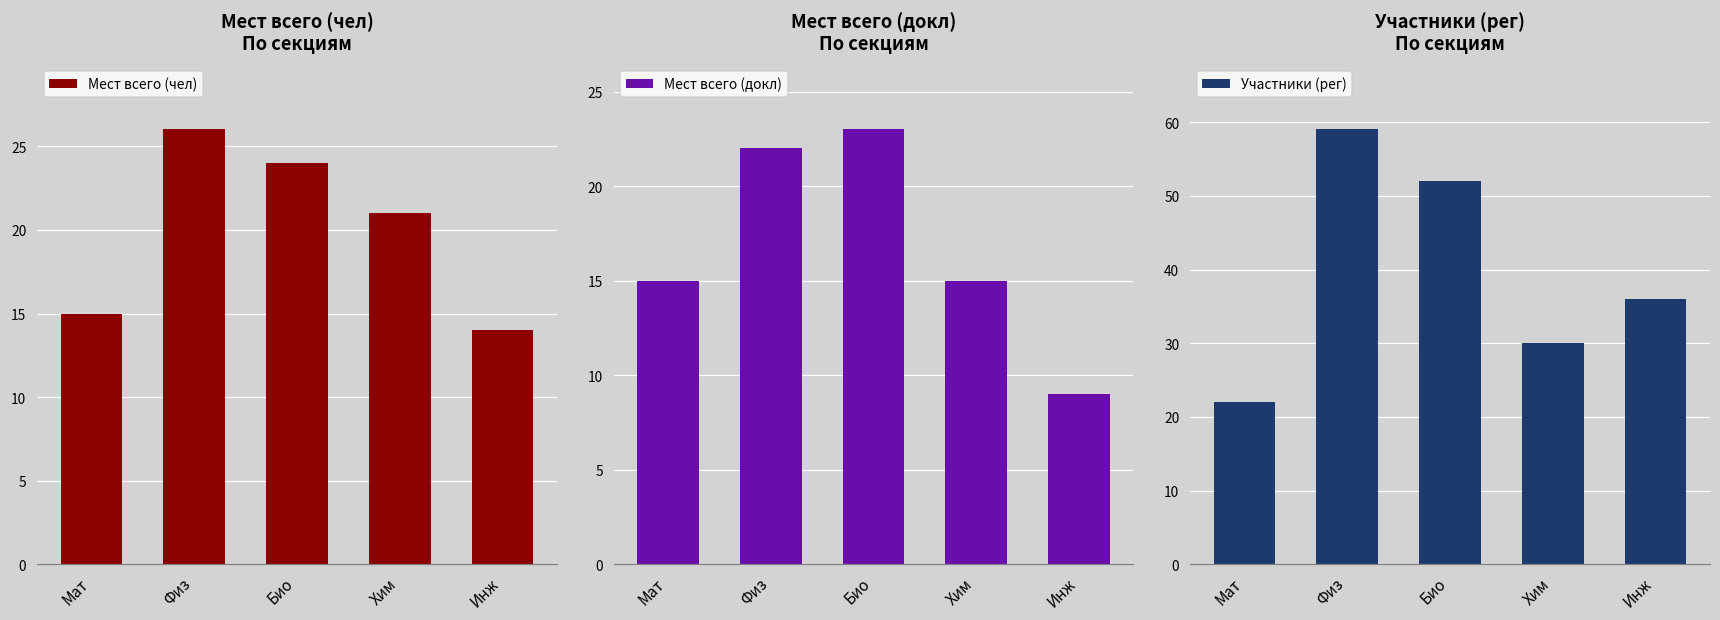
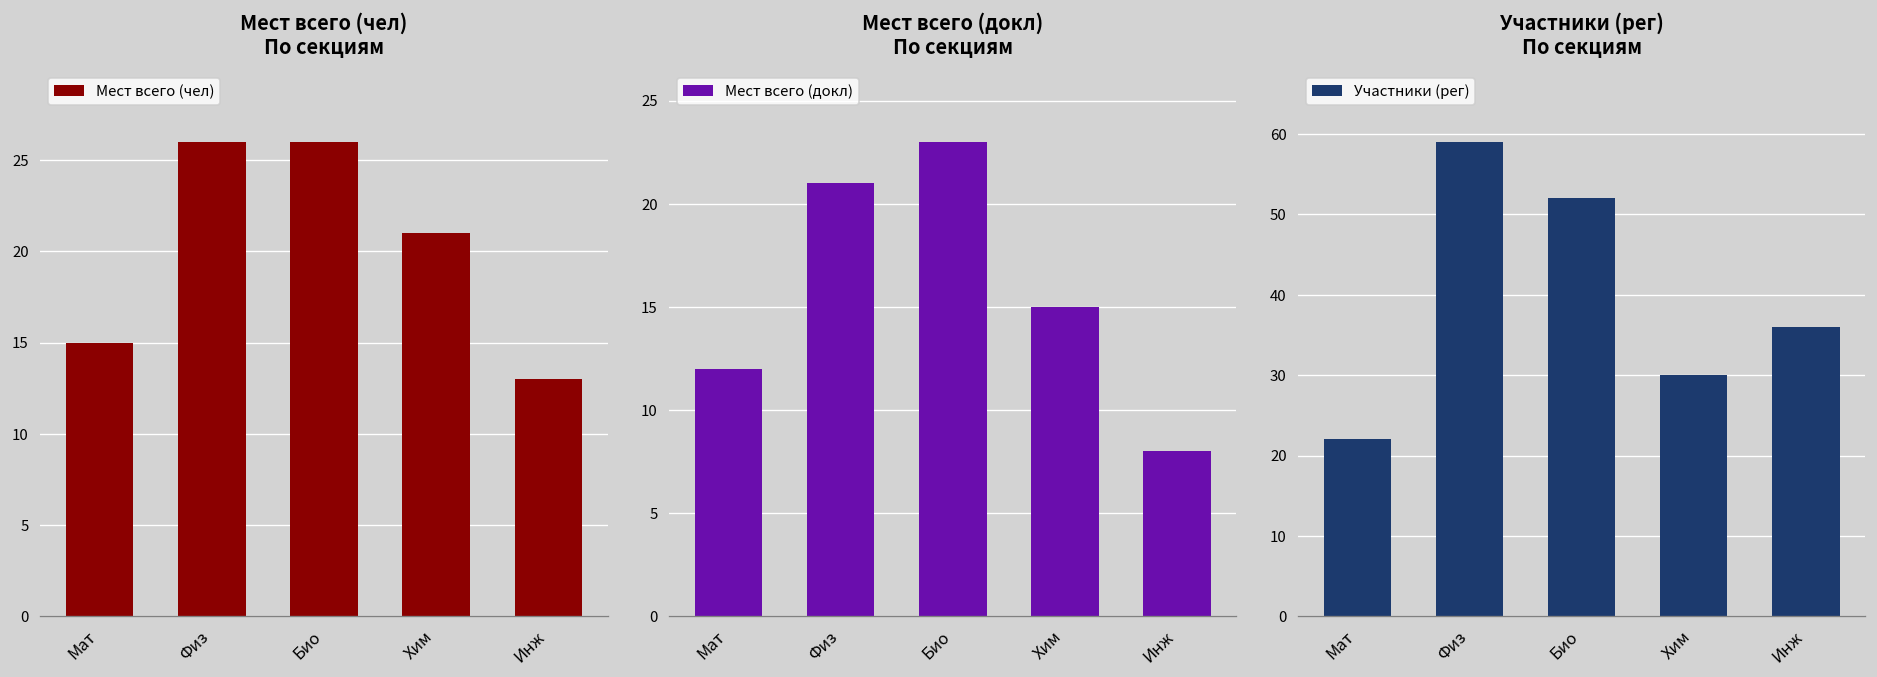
  {
    "Мест всего (чел) По секциям": {
      "Мат": 15,
      "Физ": 26,
-     "Био": 24,
+     "Био": 26,
      "Хим": 21,
-     "Инж": 14
+     "Инж": 13
    },
    "Мест всего (докл) По секциям": {
-     "Мат": 15,
-     "Физ": 22,
+     "Мат": 12,
+     "Физ": 21,
      "Био": 23,
      "Хим": 15,
-     "Инж": 9
+     "Инж": 8
    },
    "Участники (рег) По секциям": {
      "Мат": 22,
      "Физ": 59,
      "Био": 52,
      "Хим": 30,
      "Инж": 36
    }
  }
